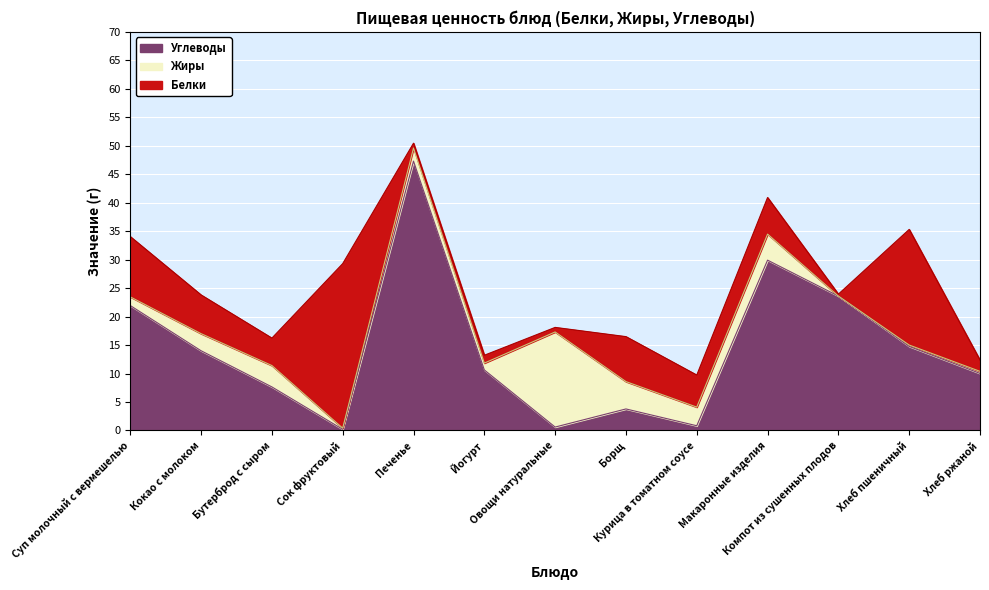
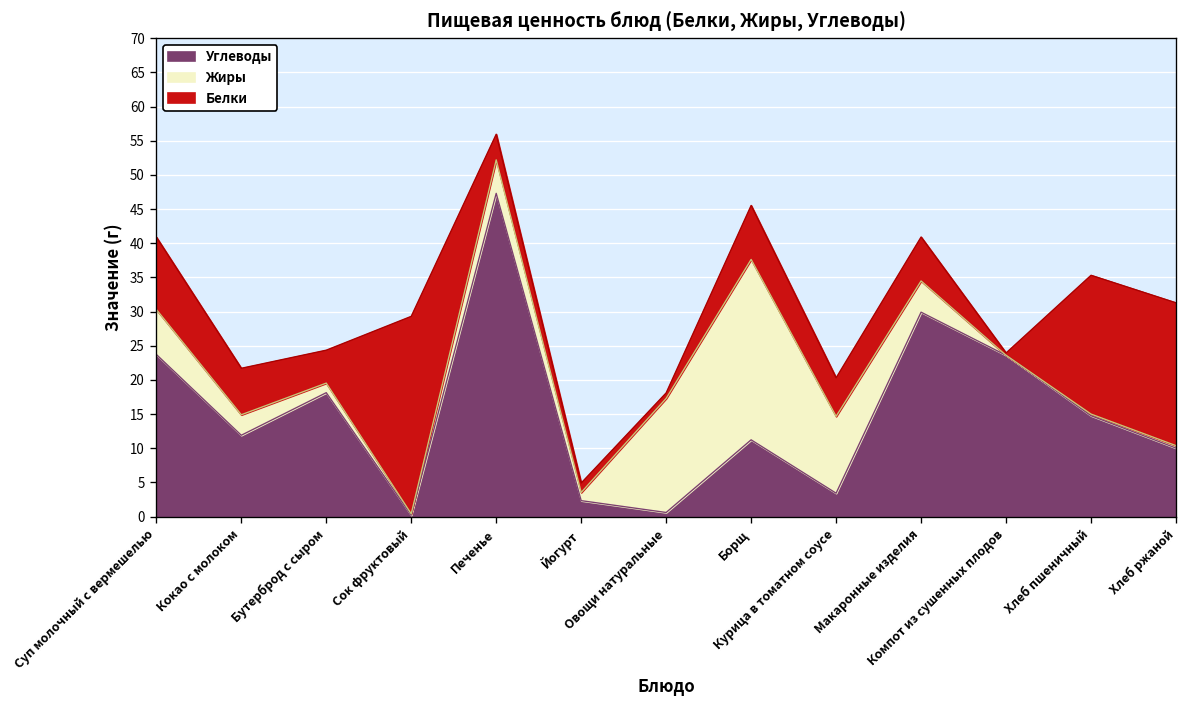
  {
    "Углеводы": {
-     "Суп молочный с вермешелью": 22,
-     "Кокао с молоком": 14,
-     "Бутерброд с сыром": 8,
+     "Суп молочный с вермешелью": 24,
+     "Кокао с молоком": 12,
+     "Бутерброд с сыром": 18,
      "Печенье": 47,
-     "Йогурт": 11,
+     "Йогурт": 2,
      "Овощи натуральные": 1,
-     "Борщ": 4,
-     "Курица в томатном соусе": 1,
+     "Борщ": 11,
+     "Курица в томатном соусе": 3,
      "Макаронные изделия": 30
    },
    "Жиры": {
-     "Суп молочный с вермешелью": 2,
-     "Бутерброд с сыром": 4,
-     "Печенье": 2,
+     "Суп молочный с вермешелью": 7,
+     "Бутерброд с сыром": 1,
+     "Печенье": 5,
      "Овощи натуральные": 17,
-     "Борщ": 5,
-     "Курица в томатном соусе": 3,
+     "Борщ": 26,
+     "Курица в томатном соусе": 11,
      "Макаронные изделия": 34
    },
    "Белки": {
      "Суп молочный с вермешелью": 11,
      "Кокао с молоком": 7,
      "Бутерброд с сыром": 5,
      "Сок фруктовый": 29,
-     "Печенье": 1,
+     "Печенье": 4,
      "Йогурт": 1,
      "Овощи натуральные": 1,
      "Борщ": 8,
      "Курица в томатном соусе": 6,
      "Макаронные изделия": 6,
      "Хлеб пшеничный": 20,
-     "Хлеб ржаной": 2
+     "Хлеб ржаной": 21
    }
  }
